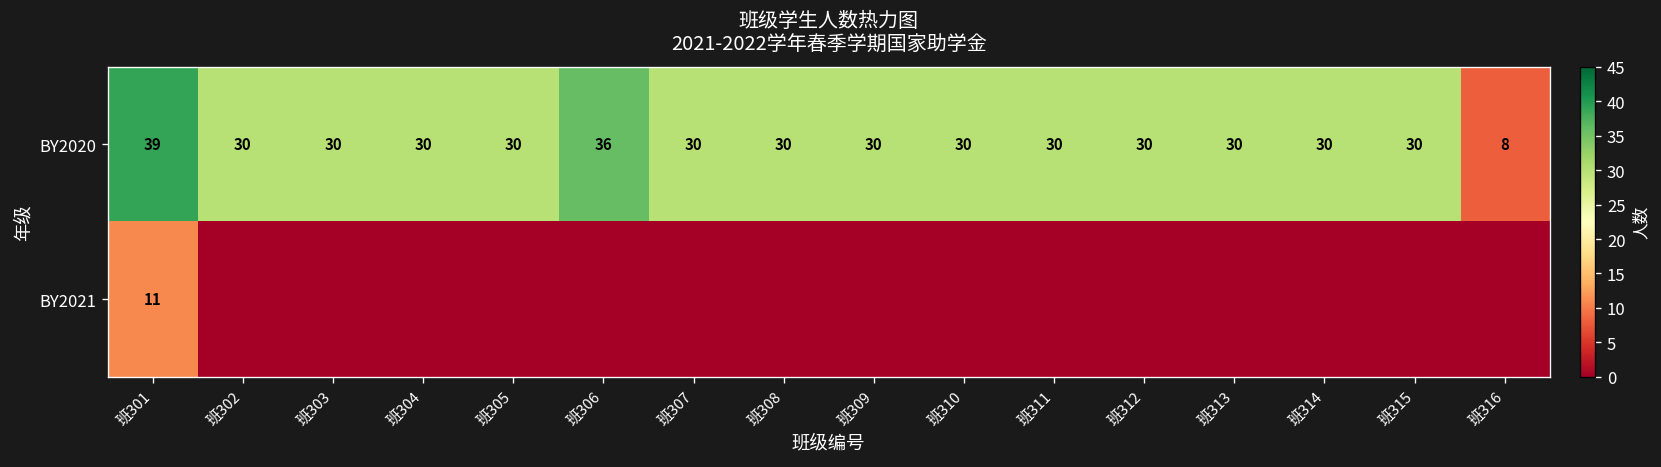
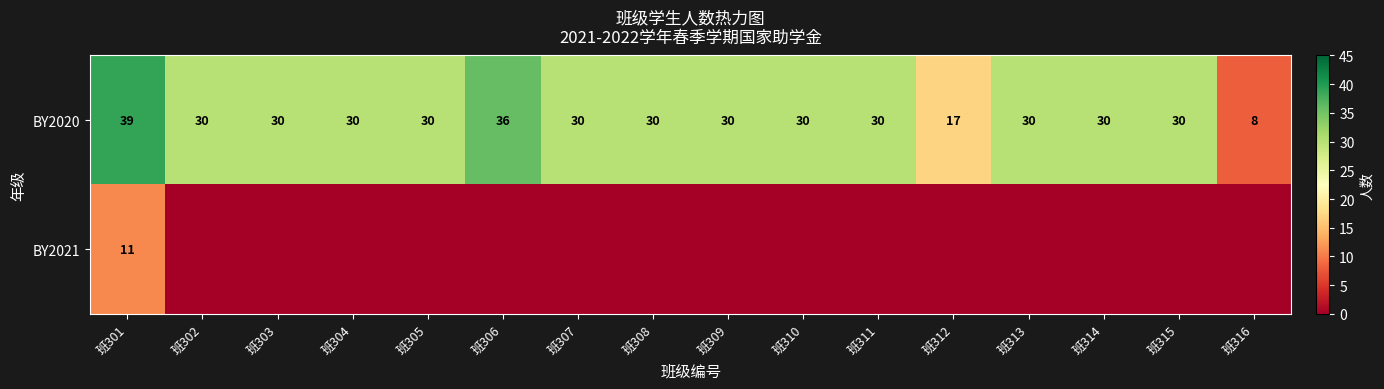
  {
    "BY2020": {
      "班301": 39,
      "班302": 30,
      "班303": 30,
      "班304": 30,
      "班305": 30,
      "班306": 36,
      "班307": 30,
      "班308": 30,
      "班309": 30,
      "班310": 30,
      "班311": 30,
-     "班312": 30,
+     "班312": 17,
      "班313": 30,
      "班314": 30,
      "班315": 30,
      "班316": 8
    },
    "BY2021": {
      "班301": 11
    }
  }
